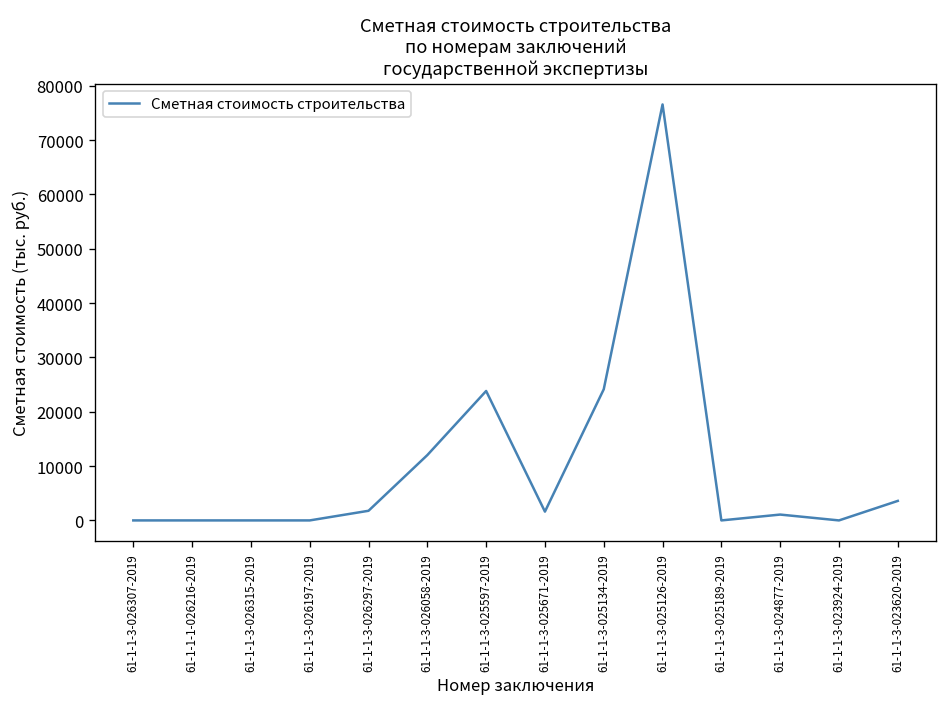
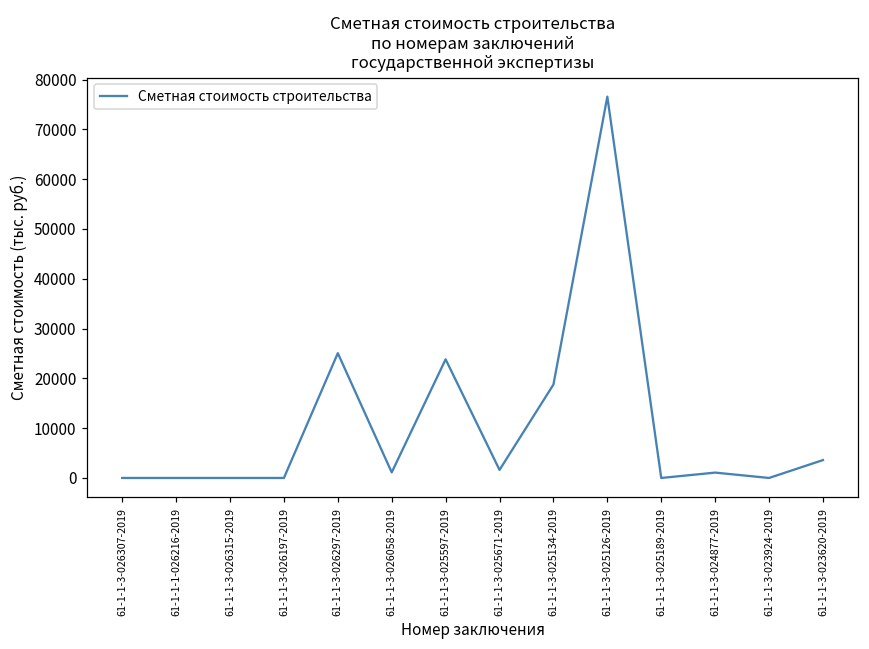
  {
    "61-1-1-3-026307-2019": 0,
    "61-1-1-1-026216-2019": 0,
    "61-1-1-3-026315-2019": 0,
    "61-1-1-3-026197-2019": 0,
-   "61-1-1-3-026297-2019": 2000,
-   "61-1-1-3-026058-2019": 12000,
+   "61-1-1-3-026297-2019": 25000,
+   "61-1-1-3-026058-2019": 1000,
    "61-1-1-3-025597-2019": 24000,
    "61-1-1-3-025671-2019": 2000,
-   "61-1-1-3-025134-2019": 24000,
+   "61-1-1-3-025134-2019": 19000,
    "61-1-1-3-025126-2019": 77000,
    "61-1-1-3-025189-2019": 0,
    "61-1-1-3-024877-2019": 1000,
    "61-1-1-3-023924-2019": 0,
    "61-1-1-3-023620-2019": 4000
  }
